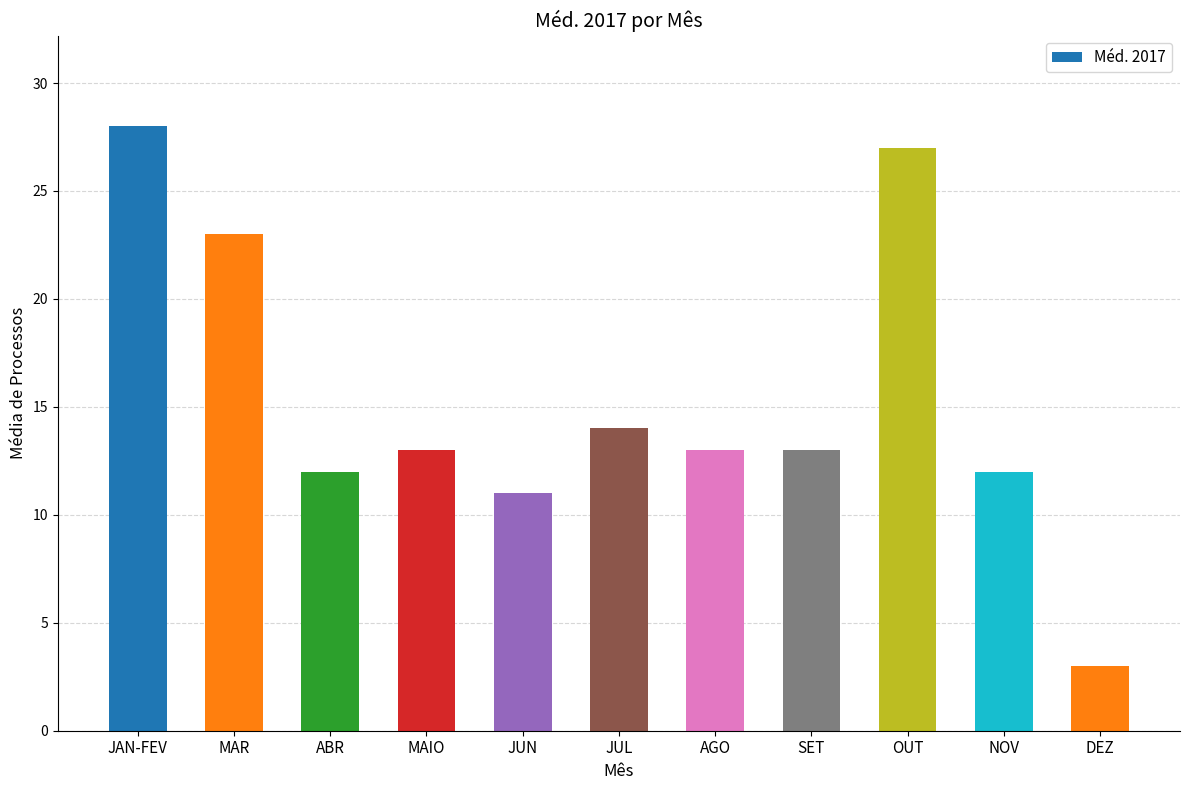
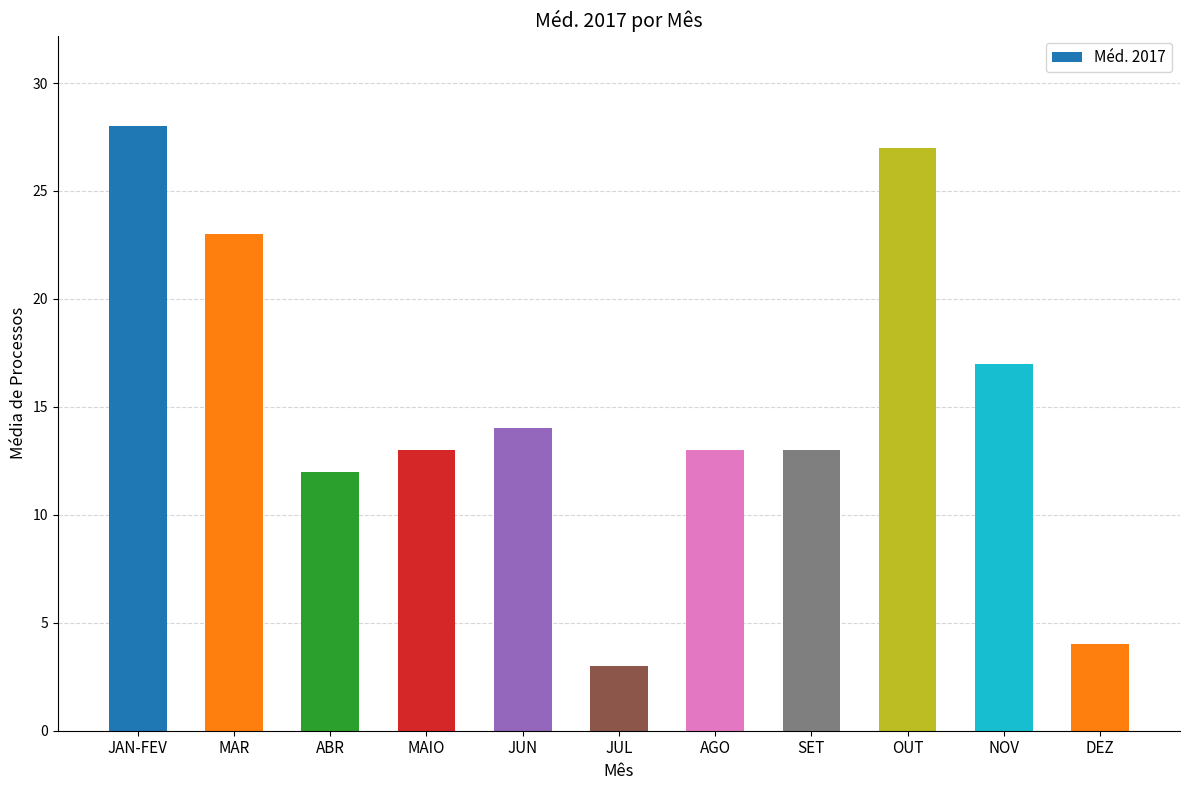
  {
    "JAN-FEV": 28,
    "MAR": 23,
    "ABR": 12,
    "MAIO": 13,
-   "JUN": 11,
-   "JUL": 14,
+   "JUN": 14,
+   "JUL": 3,
    "AGO": 13,
    "SET": 13,
    "OUT": 27,
-   "NOV": 12,
-   "DEZ": 3
+   "NOV": 17,
+   "DEZ": 4
  }
